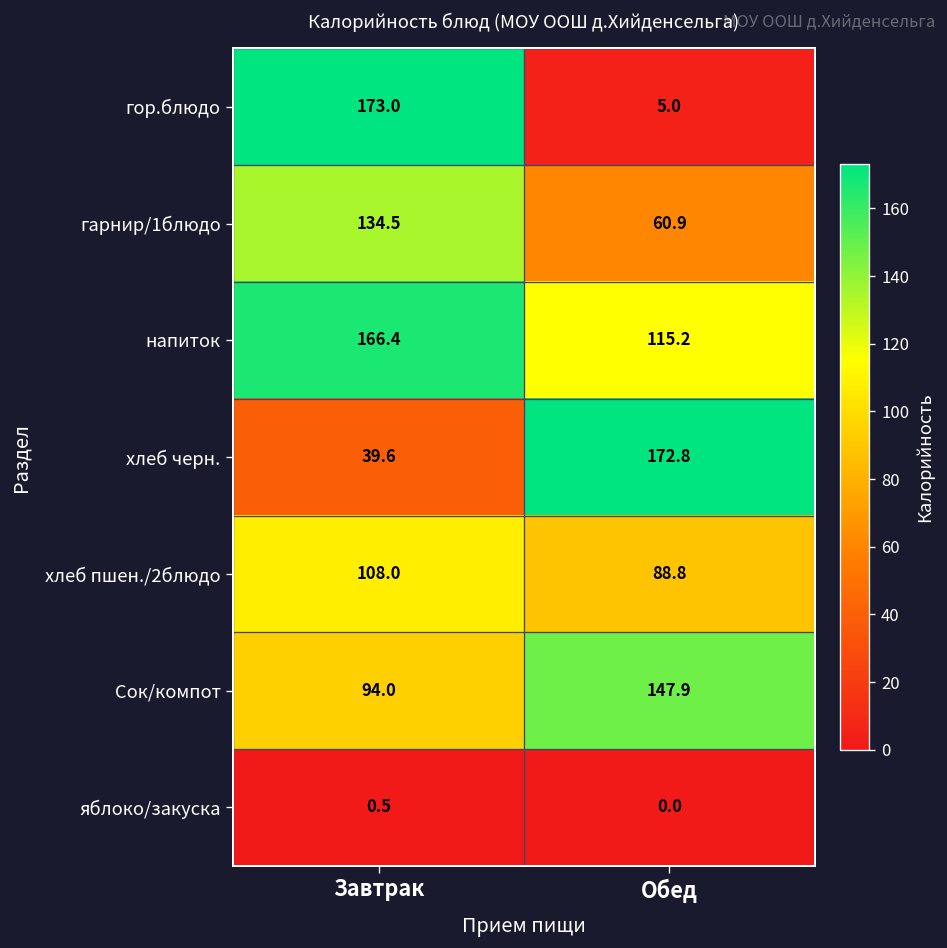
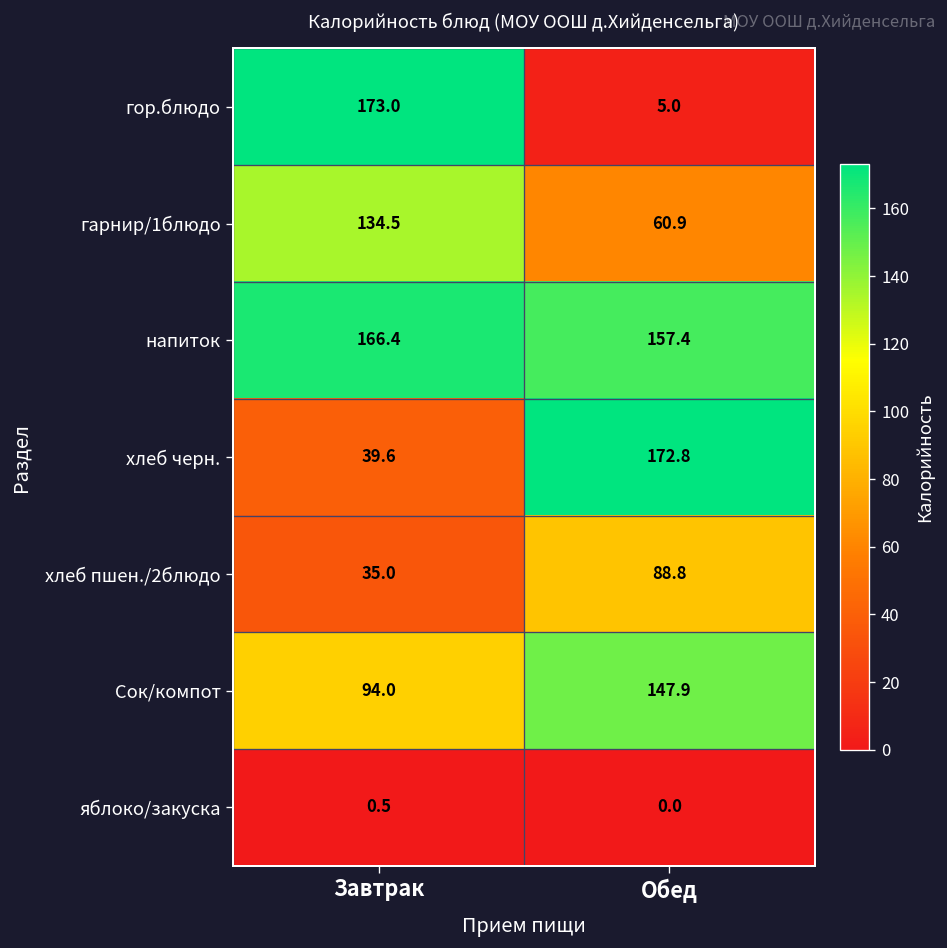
  {
    "гор.блюдо": {
      "Завтрак": 173.0,
      "Обед": 5.0
    },
    "гарнир/1блюдо": {
      "Завтрак": 134.5,
      "Обед": 60.9
    },
    "напиток": {
      "Завтрак": 166.4,
-     "Обед": 115.2
+     "Обед": 157.4
    },
    "хлеб черн.": {
      "Завтрак": 39.6,
      "Обед": 172.8
    },
    "хлеб пшен./2блюдо": {
-     "Завтрак": 108.0,
+     "Завтрак": 35.0,
      "Обед": 88.8
    },
    "Сок/компот": {
      "Завтрак": 94.0,
      "Обед": 147.9
    },
    "яблоко/закуска": {
      "Завтрак": 0.5,
      "Обед": 0.0
    }
  }
